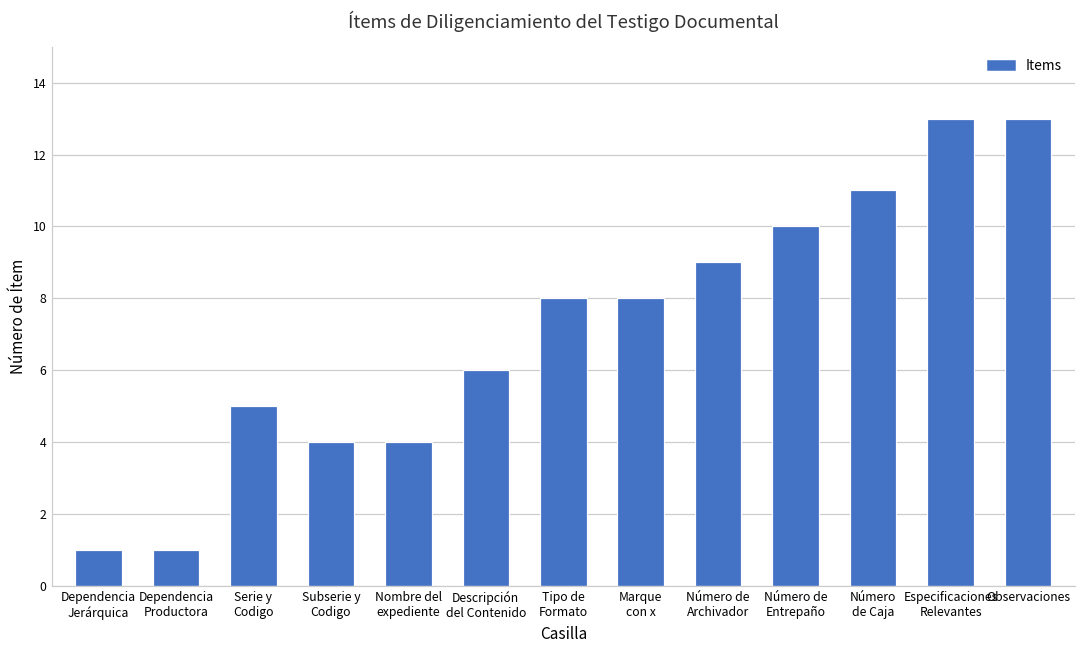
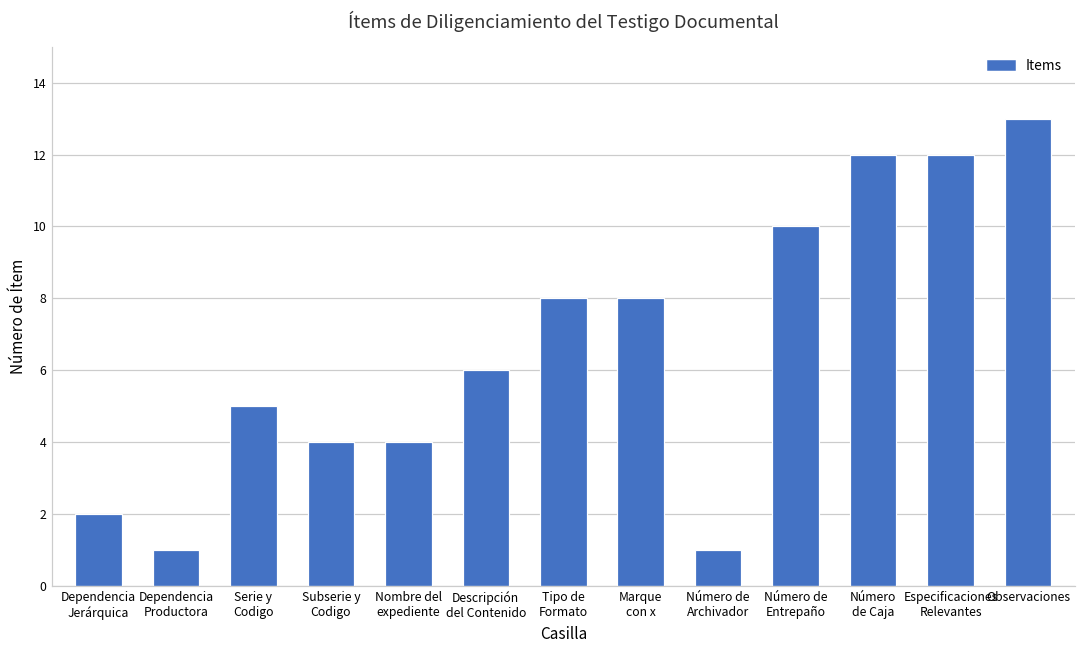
  {
-   "Dependencia Jerárquica": 1,
+   "Dependencia Jerárquica": 2,
    "Dependencia Productora": 1,
    "Serie y Codigo": 5,
    "Subserie y Codigo": 4,
    "Nombre del expediente": 4,
    "Descripción del Contenido": 6,
    "Tipo de Formato": 8,
    "Marque con x": 8,
-   "Número de Archivador": 9,
+   "Número de Archivador": 1,
    "Número de Entrepaño": 10,
-   "Número de Caja": 11,
-   "Especificaciones Relevantes": 13,
+   "Número de Caja": 12,
+   "Especificaciones Relevantes": 12,
    "Observaciones": 13
  }
